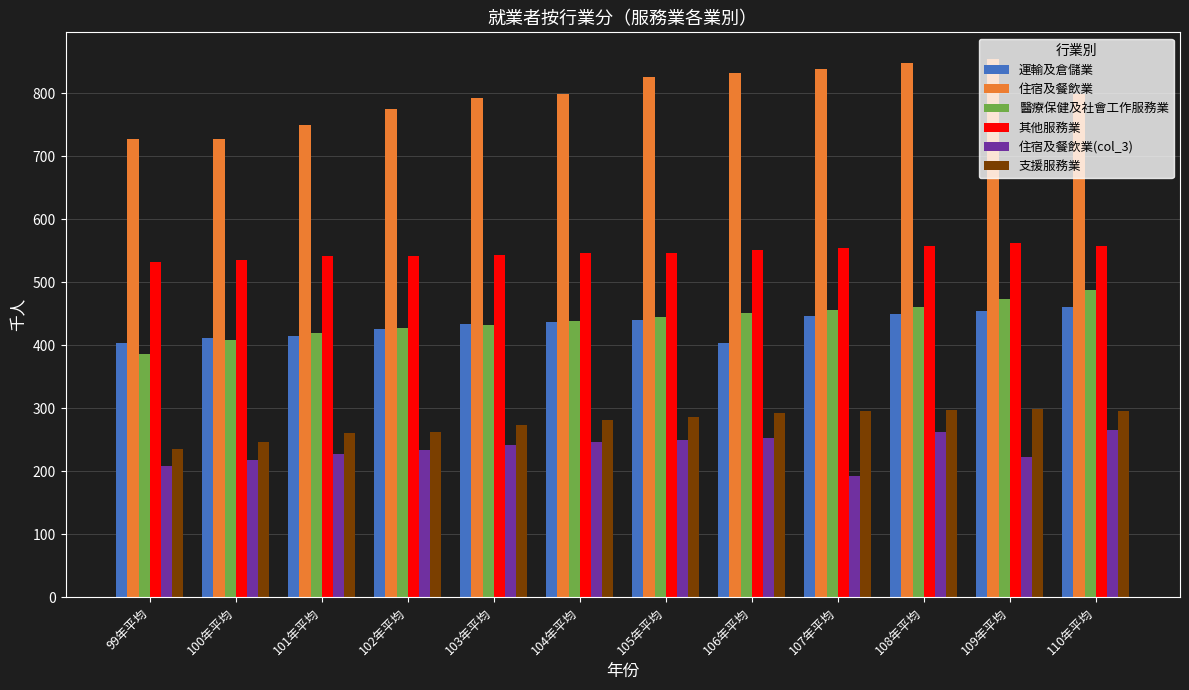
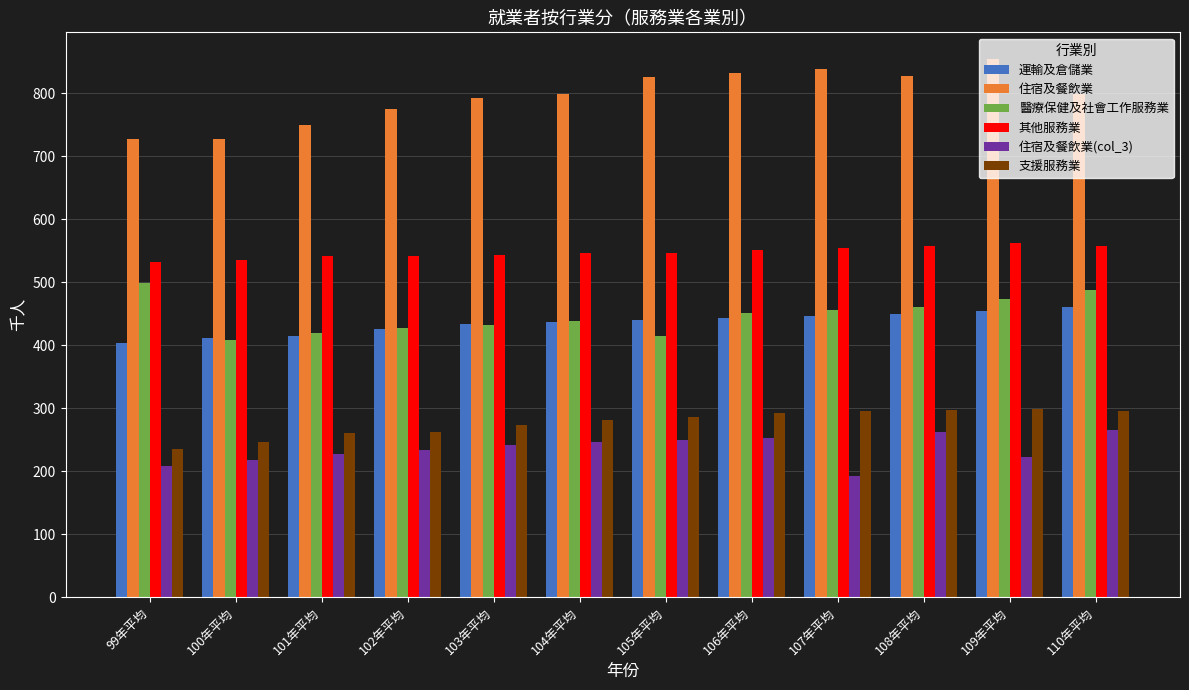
  {
    "運輸及倉儲業": {
      "99年平均": 400,
      "100年平均": 410,
      "101年平均": 410,
      "102年平均": 430,
      "103年平均": 430,
      "104年平均": 440,
      "105年平均": 440,
-     "106年平均": 400,
+     "106年平均": 440,
      "107年平均": 450,
      "108年平均": 450,
      "109年平均": 460,
      "110年平均": 460
    },
    "住宿及餐飲業": {
      "99年平均": 730,
      "100年平均": 730,
      "101年平均": 750,
      "102年平均": 780,
      "103年平均": 790,
      "104年平均": 800,
      "105年平均": 830,
      "106年平均": 830,
      "107年平均": 840,
-     "108年平均": 850
+     "108年平均": 830
    },
    "醫療保健及社會工作服務業": {
-     "99年平均": 390,
+     "99年平均": 500,
      "100年平均": 410,
      "101年平均": 420,
      "102年平均": 430,
      "103年平均": 430,
      "104年平均": 440,
-     "105年平均": 440,
+     "105年平均": 420,
      "106年平均": 450,
      "107年平均": 460,
      "108年平均": 460,
      "109年平均": 470,
      "110年平均": 490
    },
    "其他服務業": {
      "99年平均": 530,
      "100年平均": 540,
      "101年平均": 540,
      "102年平均": 540,
      "103年平均": 540,
      "104年平均": 550,
      "105年平均": 550,
      "106年平均": 550,
      "107年平均": 550,
      "108年平均": 560,
      "109年平均": 560,
      "110年平均": 560
    },
    "住宿及餐飲業(col_3)": {
      "99年平均": 210,
      "100年平均": 220,
      "101年平均": 230,
      "102年平均": 230,
      "103年平均": 240,
      "104年平均": 250,
      "105年平均": 250,
      "106年平均": 250,
      "107年平均": 190,
      "108年平均": 260,
      "109年平均": 220,
      "110年平均": 270
    },
    "支援服務業": {
      "99年平均": 240,
      "100年平均": 250,
      "101年平均": 260,
      "102年平均": 260,
      "103年平均": 270,
      "104年平均": 280,
      "105年平均": 290,
      "106年平均": 290,
      "107年平均": 300,
      "108年平均": 300,
      "109年平均": 300,
      "110年平均": 300
    }
  }
